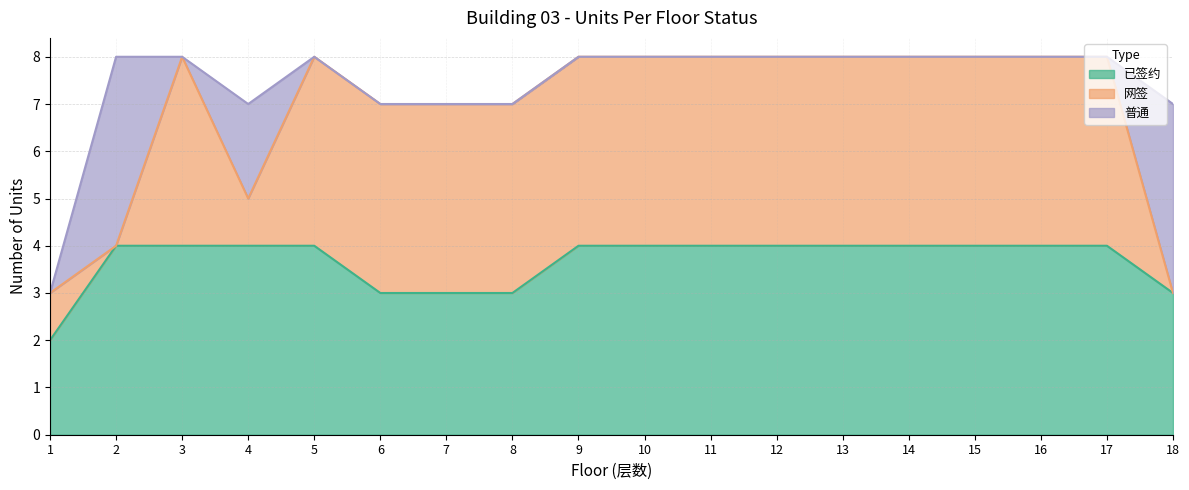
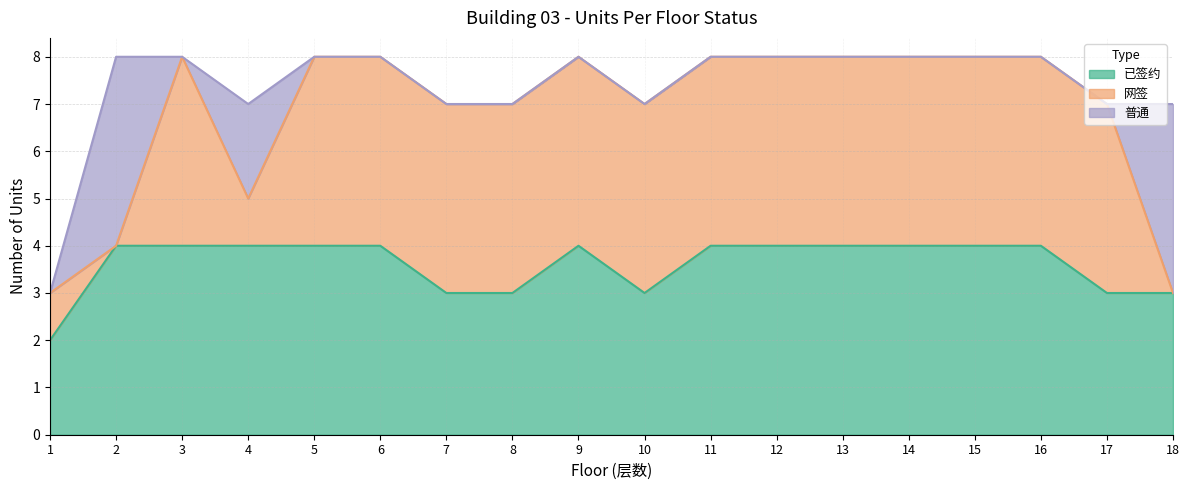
  {
    "已签约": {
      "1": 2,
      "3": 4,
      "4": 4,
      "5": 4,
-     "6": 3,
+     "6": 4,
      "7": 3,
      "8": 3,
      "9": 4,
-     "10": 4,
+     "10": 3,
      "11": 4,
      "12": 4,
      "13": 4,
      "14": 4,
      "15": 4,
      "16": 4,
-     "17": 4
+     "17": 3
    },
    "网签": {
      "4": 1
    },
    "普通": {
      "2": 4,
      "4": 2,
      "18": 4
    }
  }
